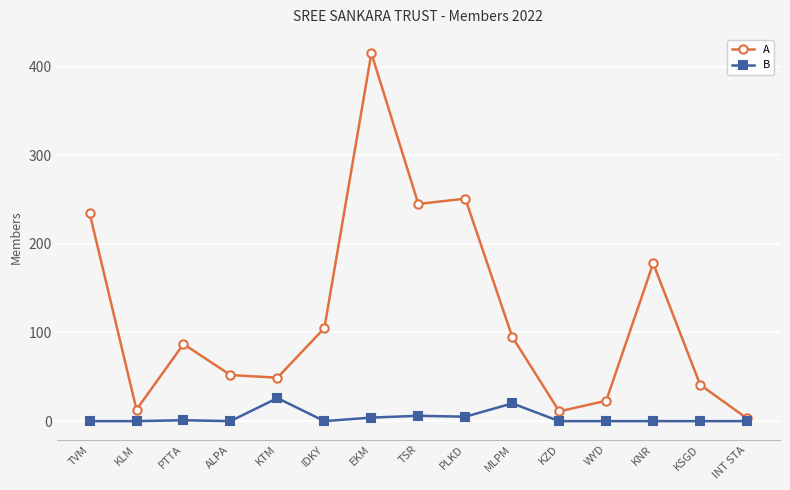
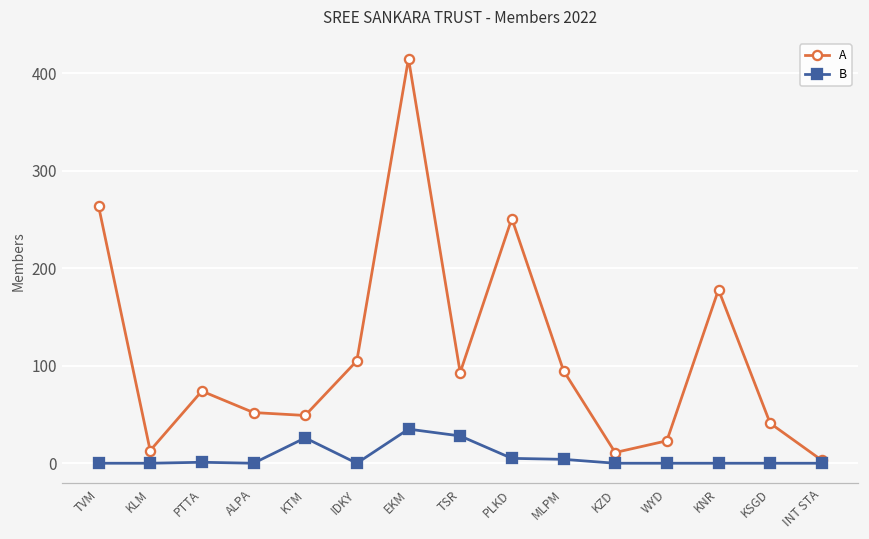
  {
    "A": {
-     "TVM": 240,
+     "TVM": 260,
      "KLM": 10,
-     "PTTA": 90,
+     "PTTA": 70,
      "ALPA": 50,
      "KTM": 50,
      "IDKY": 110,
      "EKM": 420,
-     "TSR": 250,
+     "TSR": 90,
      "PLKD": 250,
      "MLPM": 100,
      "KZD": 10,
      "WYD": 20,
      "KNR": 180,
      "KSGD": 40,
      "INT STA": 0
    },
    "B": {
      "TVM": 0,
      "KLM": 0,
      "PTTA": 0,
      "ALPA": 0,
      "KTM": 30,
      "IDKY": 0,
-     "EKM": 0,
-     "TSR": 10,
+     "EKM": 40,
+     "TSR": 30,
      "PLKD": 10,
-     "MLPM": 20,
+     "MLPM": 0,
      "KZD": 0,
      "WYD": 0,
      "KNR": 0,
      "KSGD": 0,
      "INT STA": 0
    }
  }
